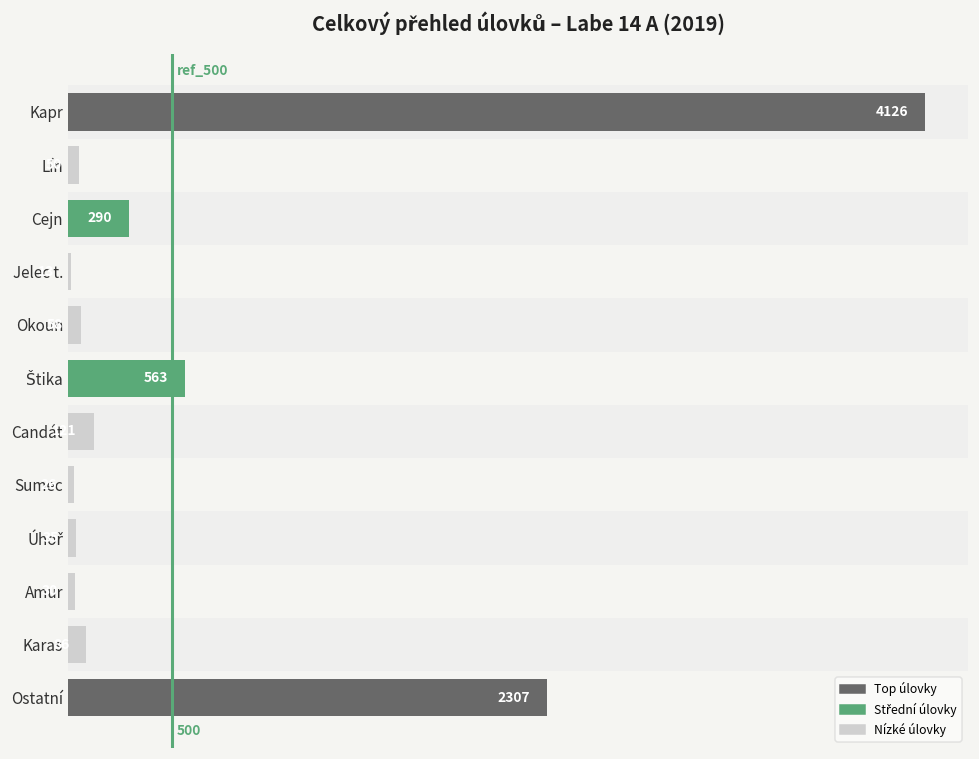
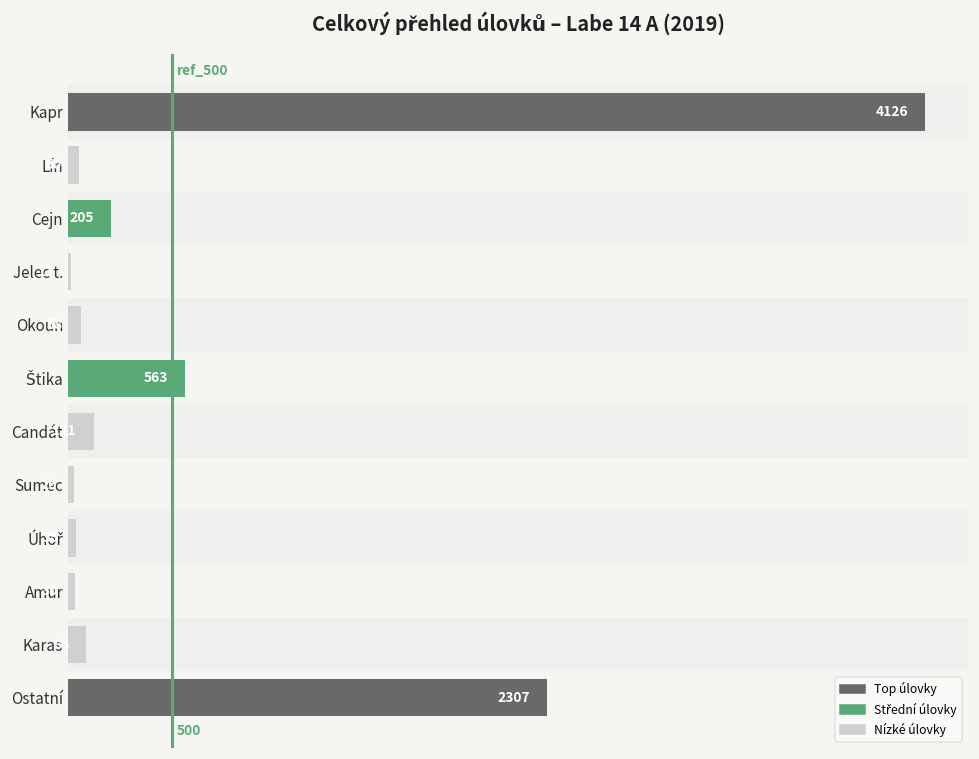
  {
    "Kapr": 4126,
-   "Cejn": 290,
+   "Cejn": 205,
    "Štika": 563,
    "Ostatní": 2307
  }
